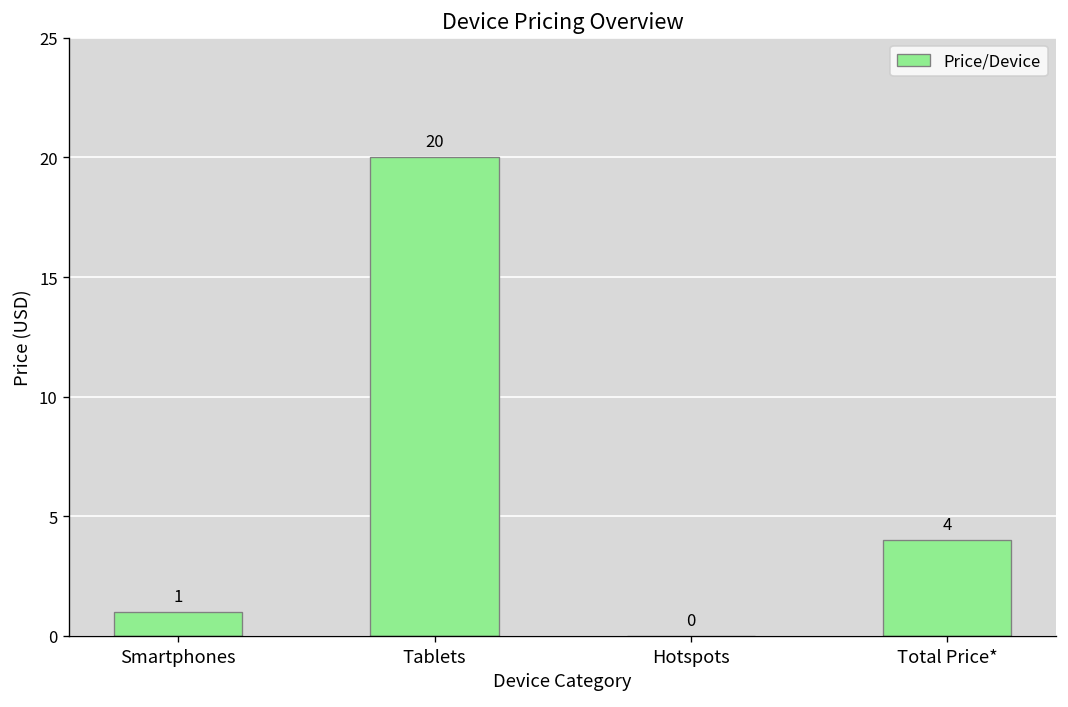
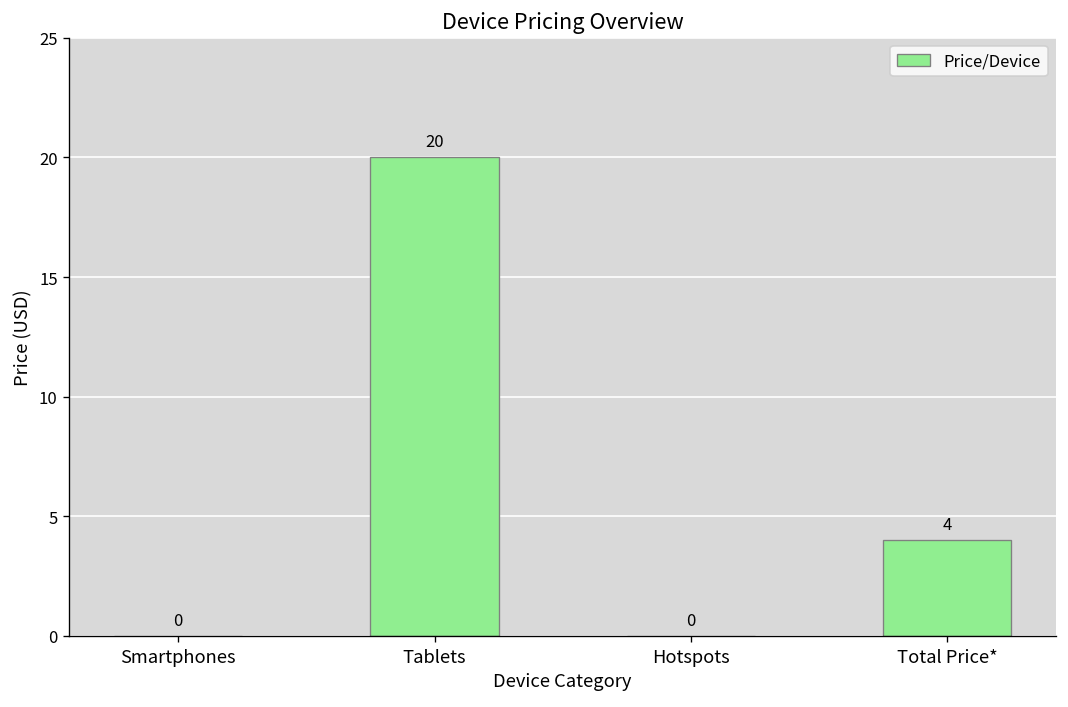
  {
-   "Smartphones": 1,
+   "Smartphones": 0,
    "Tablets": 20,
    "Hotspots": 0,
    "Total Price*": 4
  }
